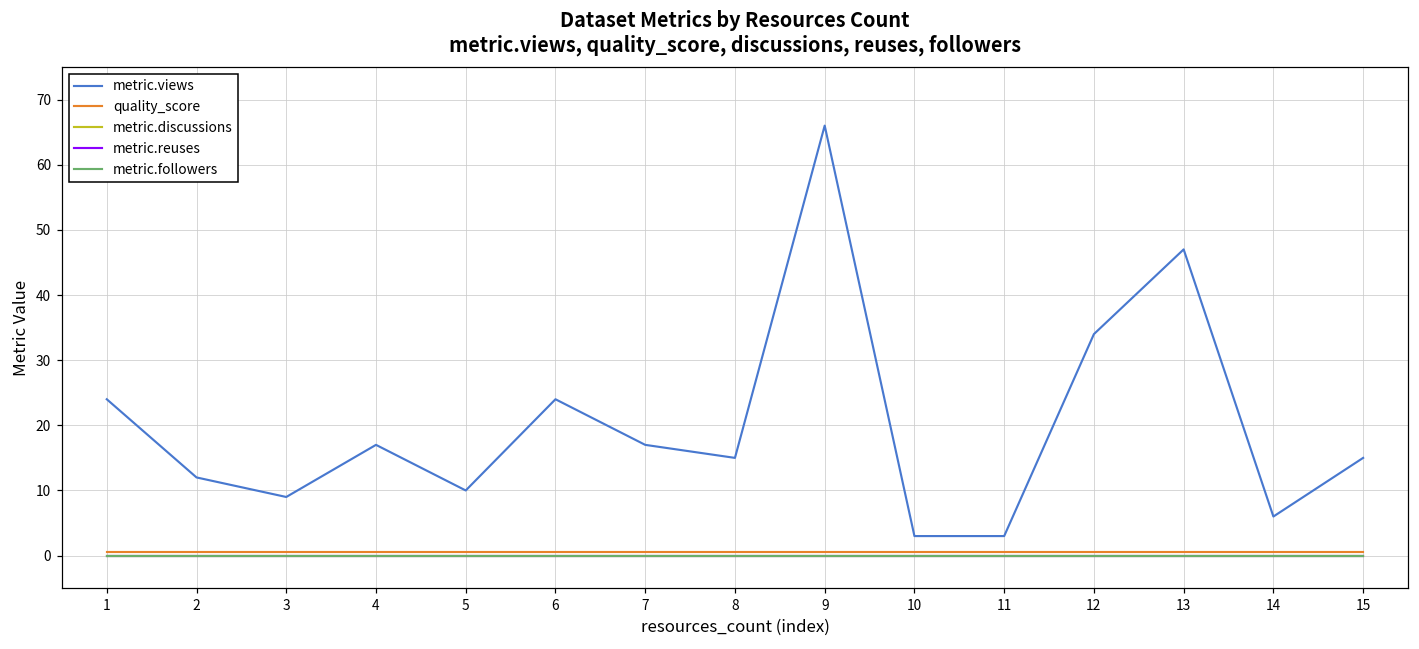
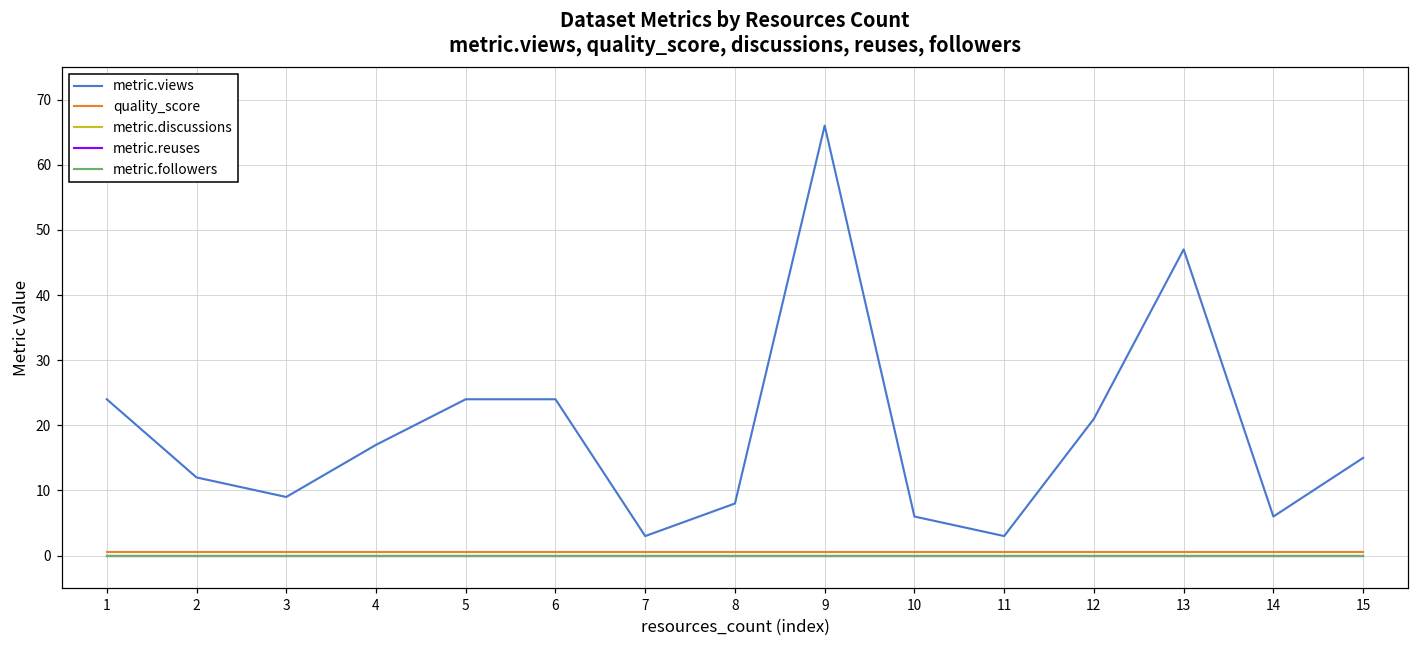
  {
    "metric.views": {
      "1": 24,
      "2": 12,
      "3": 9,
      "4": 17,
-     "5": 10,
+     "5": 24,
      "6": 24,
-     "7": 17,
-     "8": 15,
+     "7": 3,
+     "8": 8,
      "9": 66,
-     "10": 3,
+     "10": 6,
      "11": 3,
-     "12": 34,
+     "12": 21,
      "13": 47,
      "14": 6,
      "15": 15
    },
    "quality_score": {
      "1": 1,
      "2": 1,
      "3": 1,
      "4": 1,
      "5": 1,
      "6": 1,
      "7": 1,
      "8": 1,
      "9": 1,
      "10": 1,
      "11": 1,
      "12": 1,
      "13": 1,
      "14": 1,
      "15": 1
    },
    "metric.followers": {
      "1": 0,
      "2": 0,
      "3": 0,
      "4": 0,
      "5": 0,
      "6": 0,
      "7": 0,
      "8": 0,
      "9": 0,
      "10": 0,
      "11": 0,
      "12": 0,
      "13": 0,
      "14": 0,
      "15": 0
    }
  }
